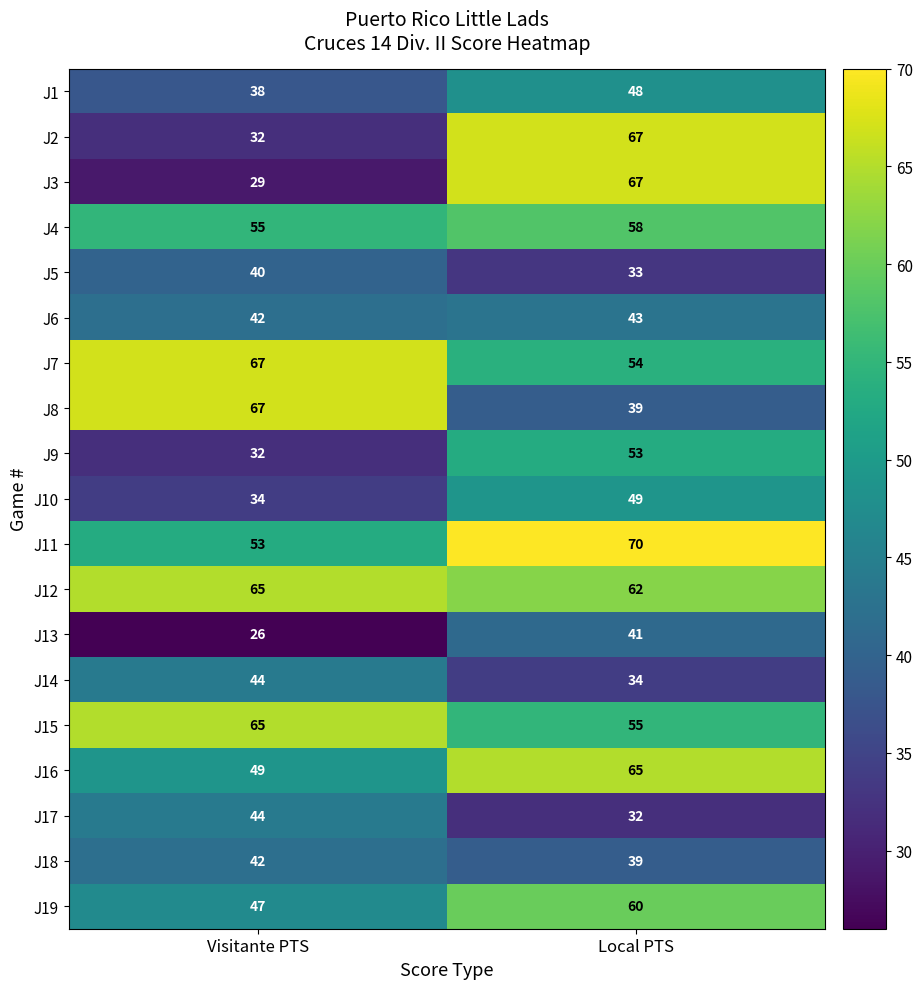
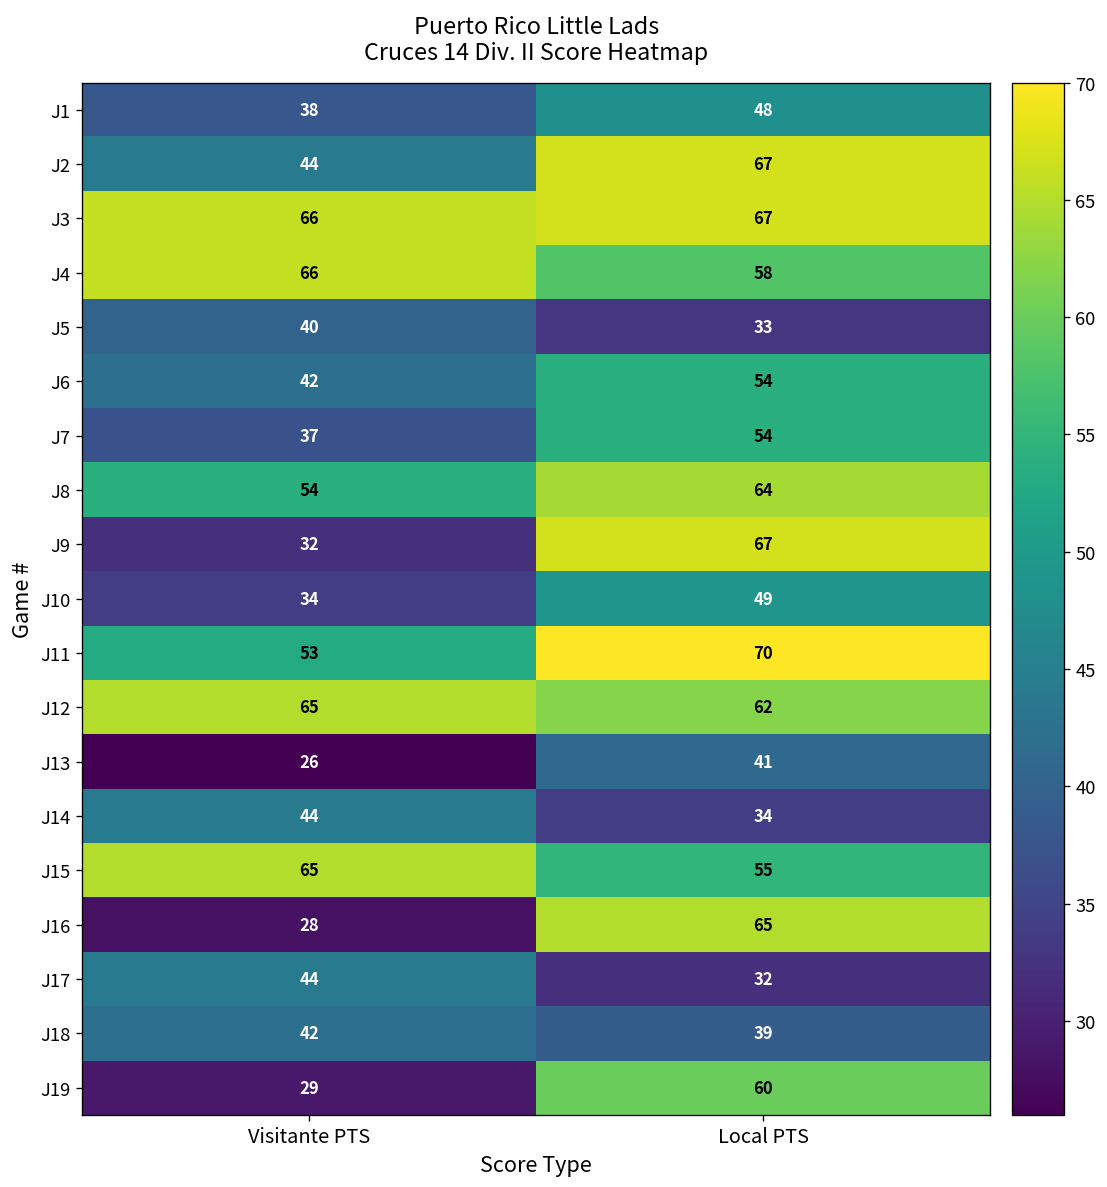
  {
    "J1": {
      "Visitante PTS": 38,
      "Local PTS": 48
    },
    "J2": {
-     "Visitante PTS": 32,
+     "Visitante PTS": 44,
      "Local PTS": 67
    },
    "J3": {
-     "Visitante PTS": 29,
+     "Visitante PTS": 66,
      "Local PTS": 67
    },
    "J4": {
-     "Visitante PTS": 55,
+     "Visitante PTS": 66,
      "Local PTS": 58
    },
    "J5": {
      "Visitante PTS": 40,
      "Local PTS": 33
    },
    "J6": {
      "Visitante PTS": 42,
-     "Local PTS": 43
+     "Local PTS": 54
    },
    "J7": {
-     "Visitante PTS": 67,
+     "Visitante PTS": 37,
      "Local PTS": 54
    },
    "J8": {
-     "Visitante PTS": 67,
-     "Local PTS": 39
+     "Visitante PTS": 54,
+     "Local PTS": 64
    },
    "J9": {
      "Visitante PTS": 32,
-     "Local PTS": 53
+     "Local PTS": 67
    },
    "J10": {
      "Visitante PTS": 34,
      "Local PTS": 49
    },
    "J11": {
      "Visitante PTS": 53,
      "Local PTS": 70
    },
    "J12": {
      "Visitante PTS": 65,
      "Local PTS": 62
    },
    "J13": {
      "Visitante PTS": 26,
      "Local PTS": 41
    },
    "J14": {
      "Visitante PTS": 44,
      "Local PTS": 34
    },
    "J15": {
      "Visitante PTS": 65,
      "Local PTS": 55
    },
    "J16": {
-     "Visitante PTS": 49,
+     "Visitante PTS": 28,
      "Local PTS": 65
    },
    "J17": {
      "Visitante PTS": 44,
      "Local PTS": 32
    },
    "J18": {
      "Visitante PTS": 42,
      "Local PTS": 39
    },
    "J19": {
-     "Visitante PTS": 47,
+     "Visitante PTS": 29,
      "Local PTS": 60
    }
  }
